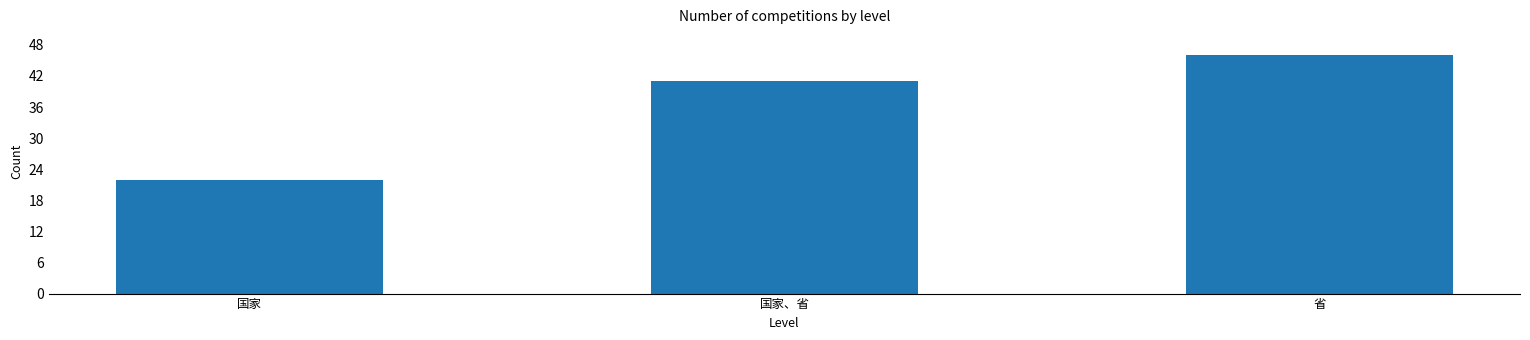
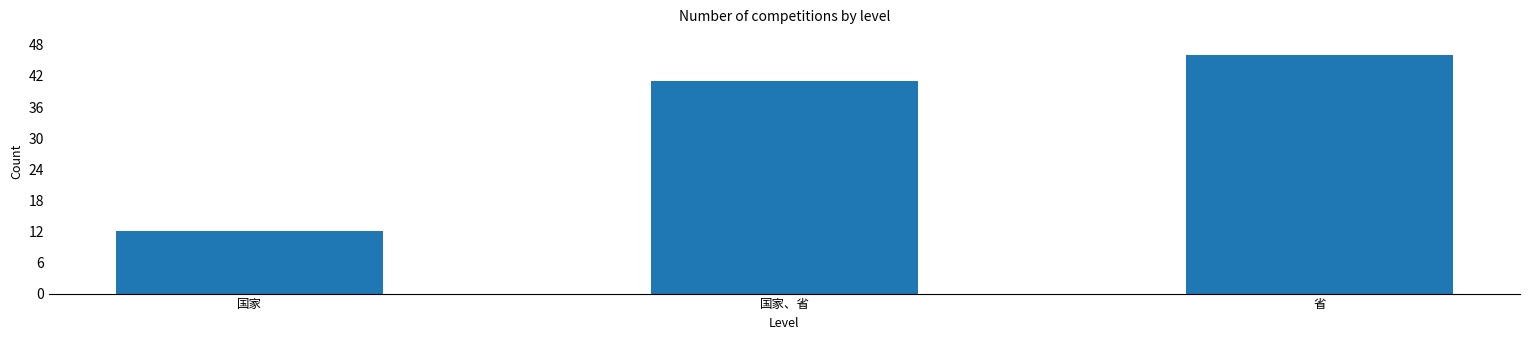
  {
-   "国家": 22,
+   "国家": 12,
    "国家、省": 41,
    "省": 46
  }
